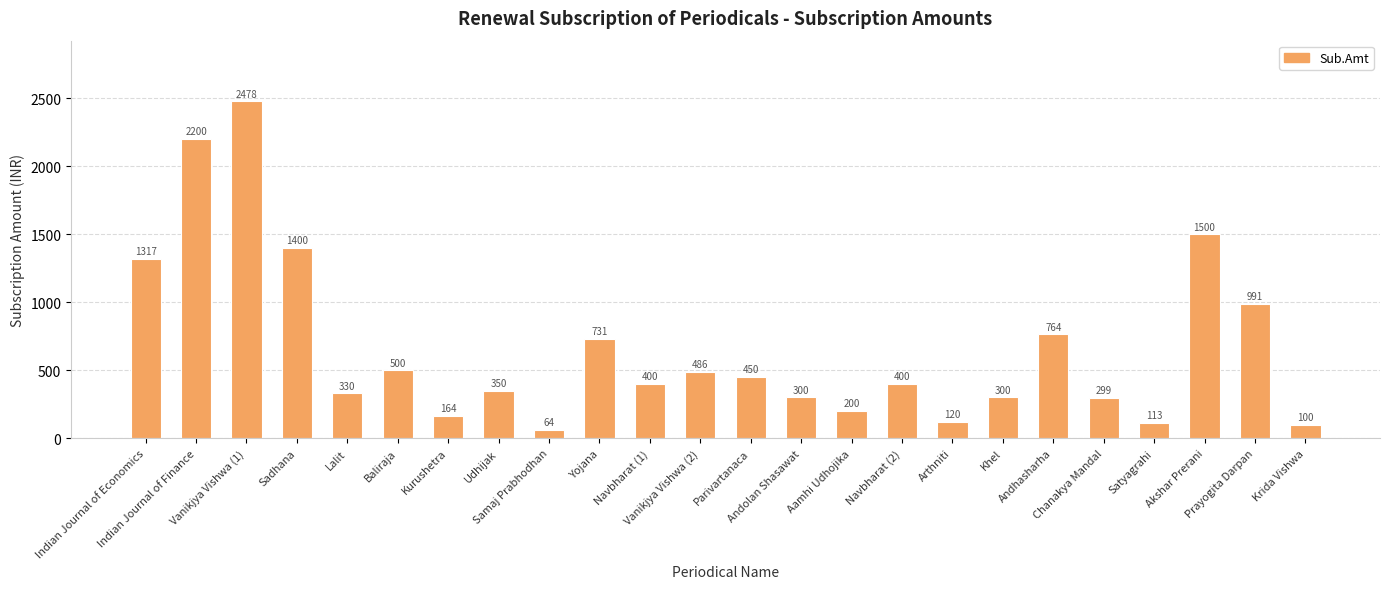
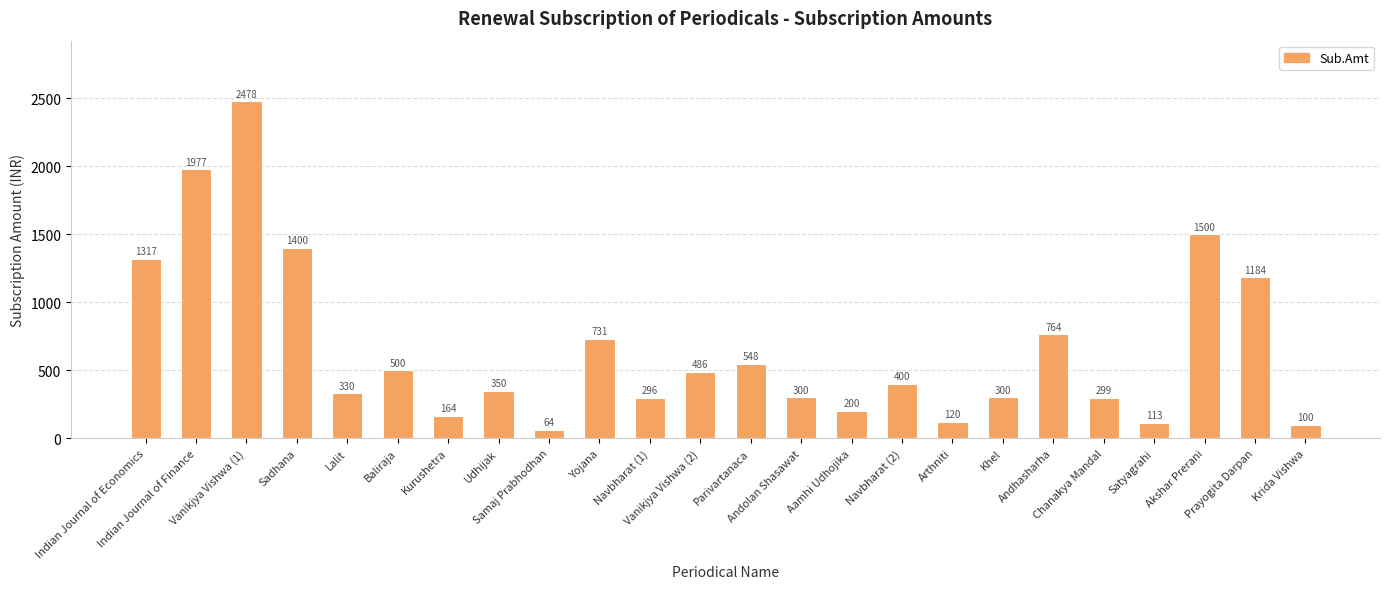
  {
    "Indian Journal of Economics": 1317,
-   "Indian Journal of Finance": 2200,
+   "Indian Journal of Finance": 1977,
    "Vanikjya Vishwa (1)": 2478,
    "Sadhana": 1400,
    "Lalit": 330,
    "Baliraja": 500,
    "Kurushetra": 164,
    "Udhijak": 350,
    "Samaj Prabhodhan": 64,
    "Yojana": 731,
-   "Navbharat (1)": 400,
+   "Navbharat (1)": 296,
    "Vanikjya Vishwa (2)": 486,
-   "Parivartanaca": 450,
+   "Parivartanaca": 548,
    "Andolan Shasawat": 300,
    "Aamhi Udhojika": 200,
    "Navbharat (2)": 400,
    "Arthniti": 120,
    "Khel": 300,
    "Andhasharha": 764,
    "Chanakya Mandal": 299,
    "Satyagrahi": 113,
    "Akshar Prerani": 1500,
-   "Prayogita Darpan": 991,
+   "Prayogita Darpan": 1184,
    "Krida Vishwa": 100
  }
